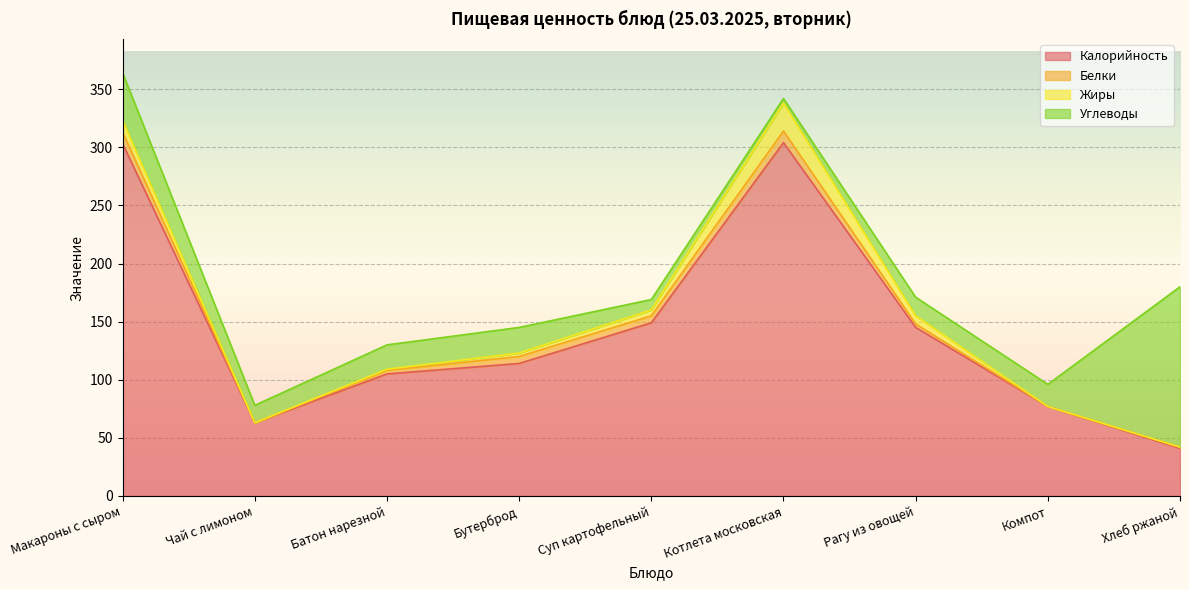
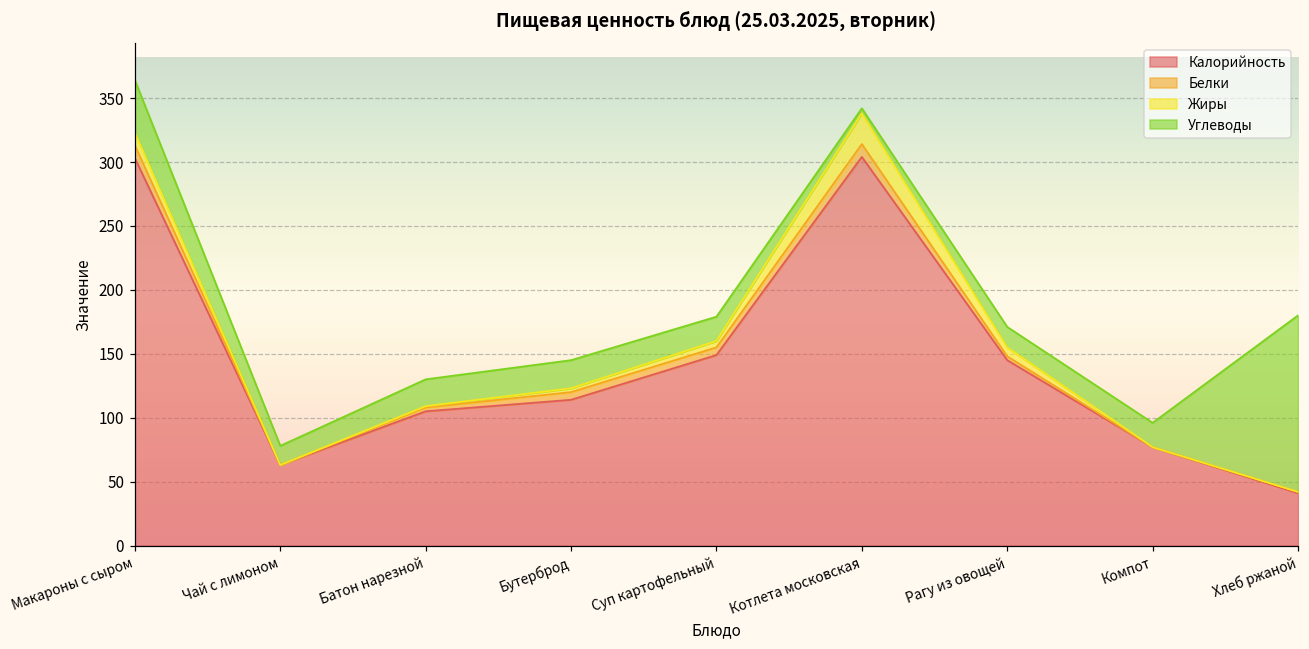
  {
    "Калорийность": {
      "Макароны с сыром": 303,
      "Батон нарезной": 105,
      "Бутерброд": 114,
      "Суп картофельный": 149,
      "Котлета московская": 304,
      "Рагу из овощей": 145
    },
    "Углеводы": {
      "Макароны с сыром": 41,
      "Чай с лимоном": 15,
      "Батон нарезной": 21,
      "Бутерброд": 22,
-     "Суп картофельный": 9,
+     "Суп картофельный": 19,
      "Котлета московская": 4,
      "Рагу из овощей": 16,
      "Компот": 19,
      "Хлеб ржаной": 138
    }
  }
